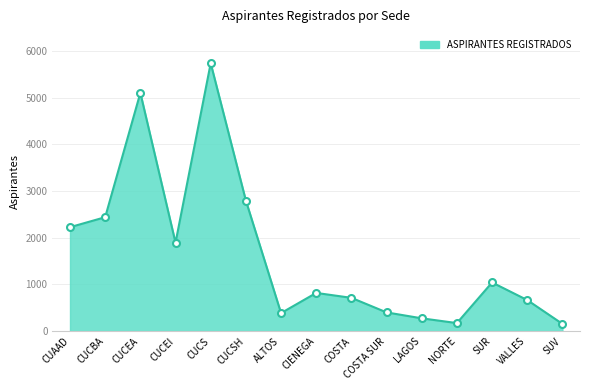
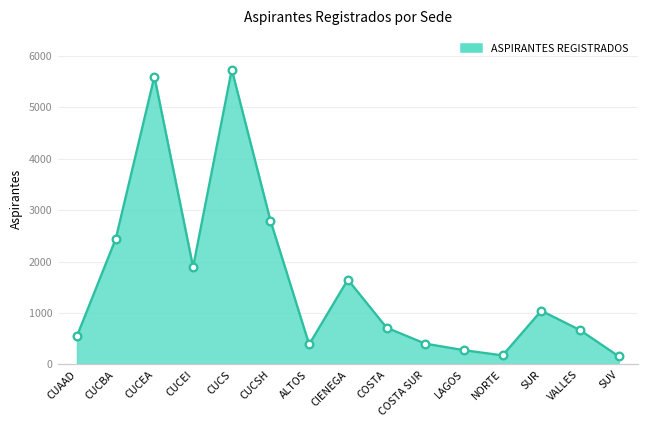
  {
-   "CUAAD": 2200,
+   "CUAAD": 600,
    "CUCBA": 2400,
-   "CUCEA": 5100,
+   "CUCEA": 5600,
    "CUCEI": 1900,
    "CUCS": 5700,
    "CUCSH": 2800,
    "ALTOS": 400,
-   "CIENEGA": 800,
+   "CIENEGA": 1600,
    "COSTA": 700,
    "COSTA SUR": 400,
    "LAGOS": 300,
    "NORTE": 200,
    "SUR": 1000,
    "VALLES": 700,
    "SUV": 200
  }
